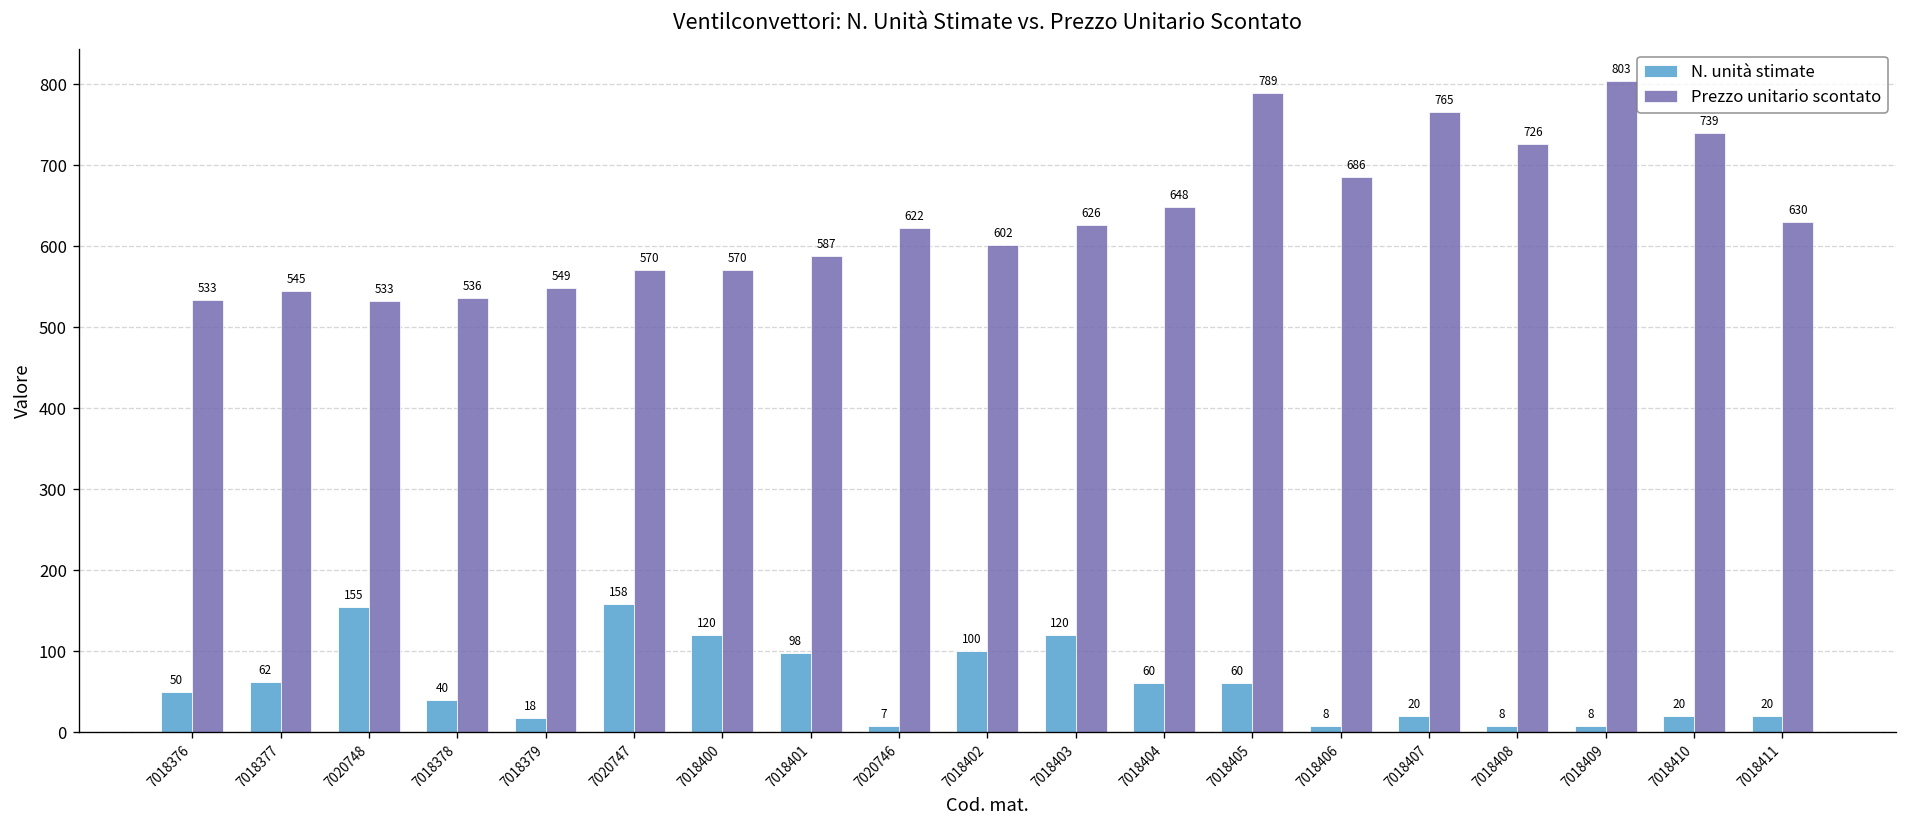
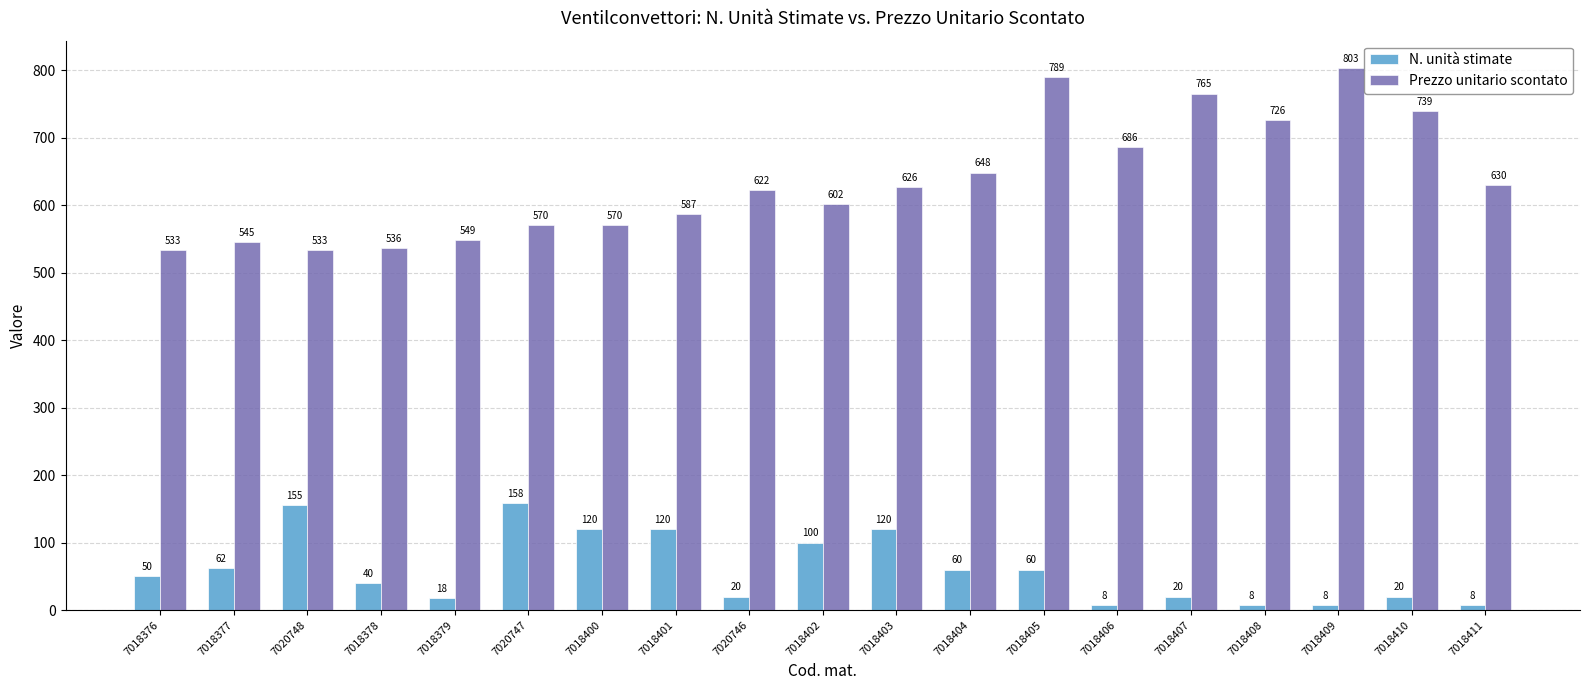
  {
    "N. unità stimate": {
      "7018376": 50,
      "7018377": 62,
      "7020748": 155,
      "7018378": 40,
      "7018379": 18,
      "7020747": 158,
      "7018400": 120,
-     "7018401": 98,
-     "7020746": 7,
+     "7018401": 120,
+     "7020746": 20,
      "7018402": 100,
      "7018403": 120,
      "7018404": 60,
      "7018405": 60,
      "7018406": 8,
      "7018407": 20,
      "7018408": 8,
      "7018409": 8,
      "7018410": 20,
-     "7018411": 20
+     "7018411": 8
    },
    "Prezzo unitario scontato": {
      "7018376": 533,
      "7018377": 545,
      "7020748": 533,
      "7018378": 536,
      "7018379": 549,
      "7020747": 570,
      "7018400": 570,
      "7018401": 587,
      "7020746": 622,
      "7018402": 602,
      "7018403": 626,
      "7018404": 648,
      "7018405": 789,
      "7018406": 686,
      "7018407": 765,
      "7018408": 726,
      "7018409": 803,
      "7018410": 739,
      "7018411": 630
    }
  }
